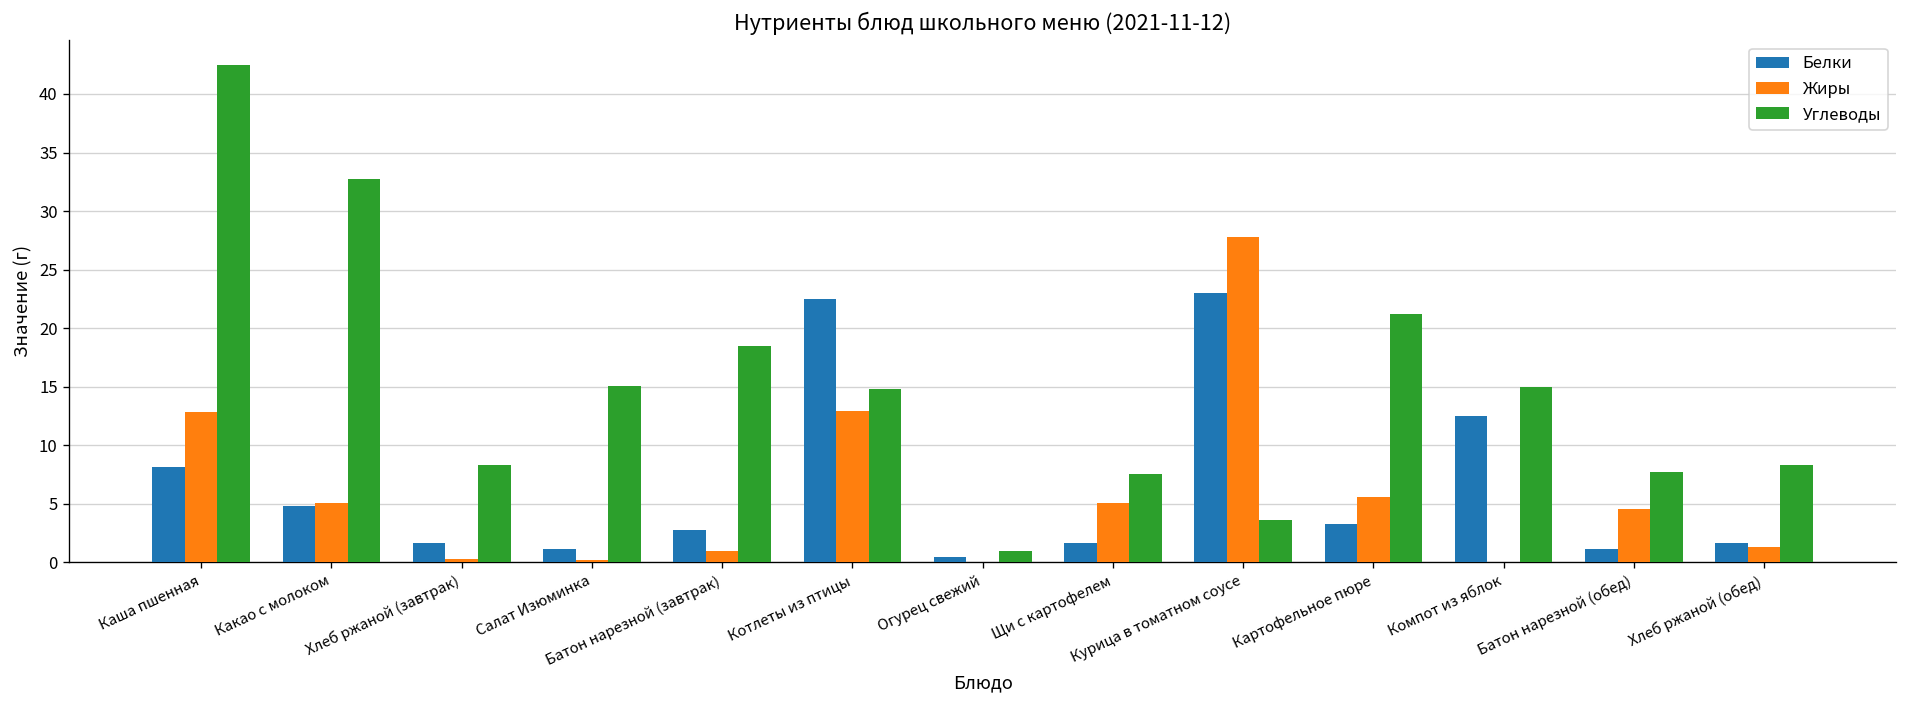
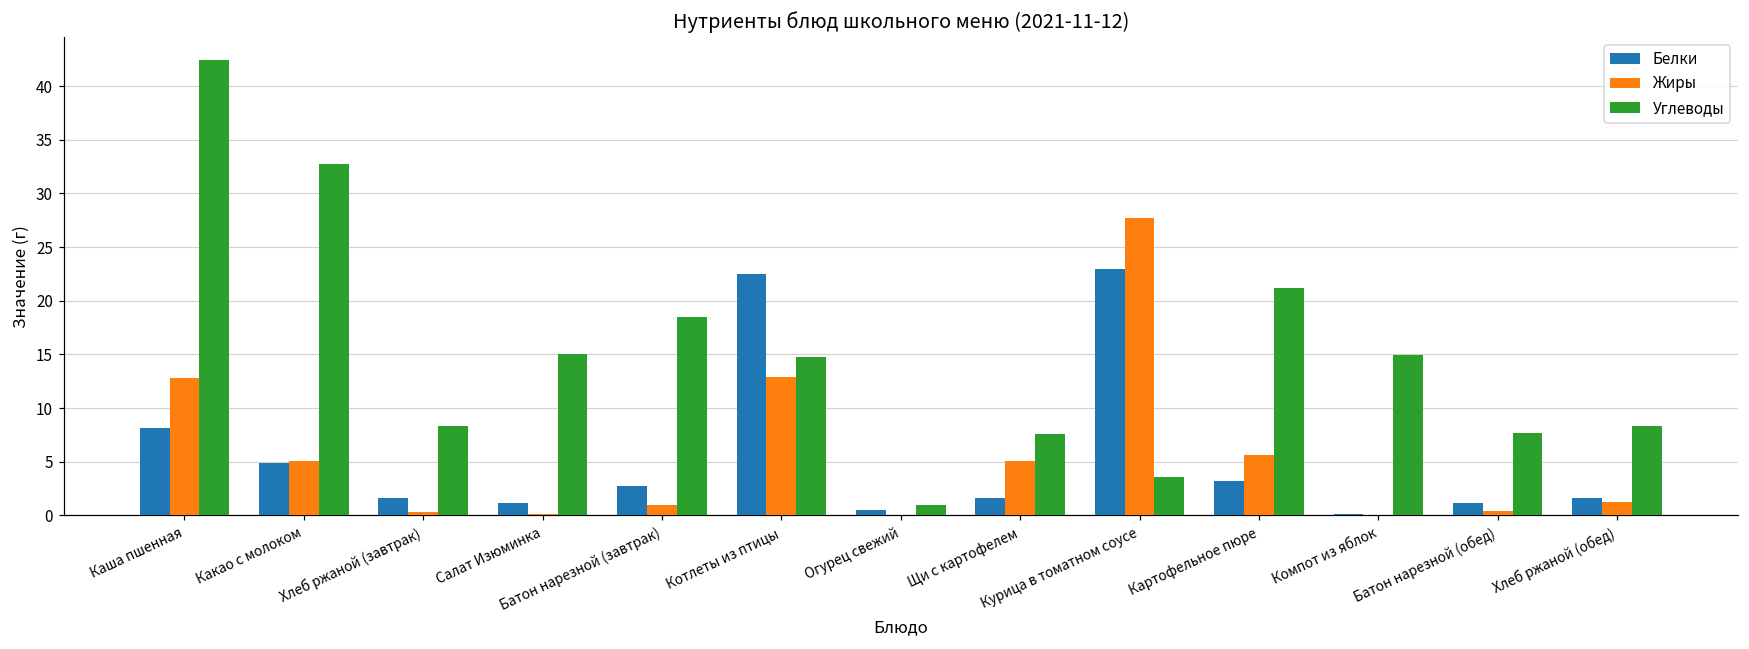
  {
    "Белки": {
      "Каша пшенная": 8,
      "Какао с молоком": 5,
      "Хлеб ржаной (завтрак)": 2,
      "Салат Изюминка": 1,
      "Батон нарезной (завтрак)": 3,
      "Котлеты из птицы": 23,
      "Огурец свежий": 0,
      "Щи с картофелем": 2,
      "Курица в томатном соусе": 23,
      "Картофельное пюре": 3,
-     "Компот из яблок": 13,
+     "Компот из яблок": 0,
      "Батон нарезной (обед)": 1,
      "Хлеб ржаной (обед)": 2
    },
    "Жиры": {
      "Каша пшенная": 13,
      "Какао с молоком": 5,
      "Хлеб ржаной (завтрак)": 0,
      "Батон нарезной (завтрак)": 1,
      "Котлеты из птицы": 13,
      "Щи с картофелем": 5,
      "Курица в томатном соусе": 28,
      "Картофельное пюре": 6,
      "Компот из яблок": 0,
-     "Батон нарезной (обед)": 5,
+     "Батон нарезной (обед)": 0,
      "Хлеб ржаной (обед)": 1
    },
    "Углеводы": {
      "Каша пшенная": 42,
      "Какао с молоком": 33,
      "Хлеб ржаной (завтрак)": 8,
      "Салат Изюминка": 15,
      "Батон нарезной (завтрак)": 19,
      "Котлеты из птицы": 15,
      "Огурец свежий": 1,
      "Щи с картофелем": 8,
      "Курица в томатном соусе": 4,
      "Картофельное пюре": 21,
      "Компот из яблок": 15,
      "Батон нарезной (обед)": 8,
      "Хлеб ржаной (обед)": 8
    }
  }
